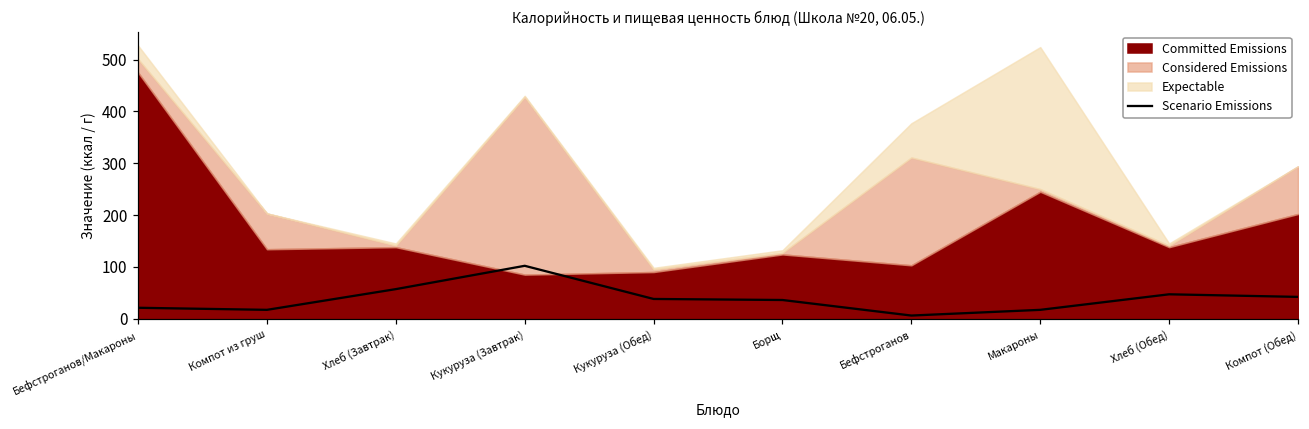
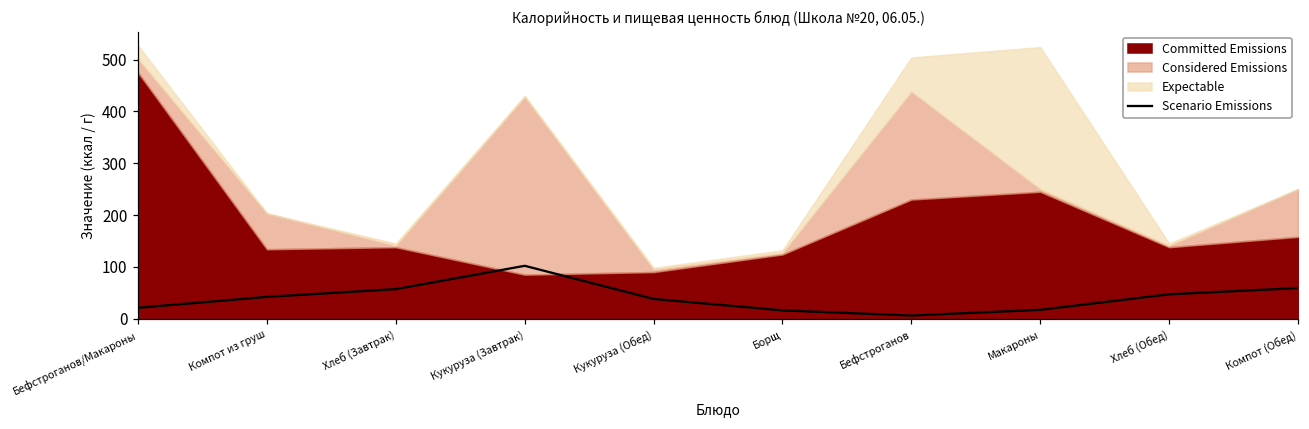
  {
    "Scenario Emissions": {
      "Бефстроганов/Макароны": 20,
-     "Компот из груш": 20,
+     "Компот из груш": 40,
      "Хлеб (Завтрак)": 60,
      "Кукуруза (Завтрак)": 100,
      "Кукуруза (Обед)": 40,
-     "Борщ": 40,
+     "Борщ": 20,
      "Бефстроганов": 10,
      "Макароны": 20,
      "Хлеб (Обед)": 50,
-     "Компот (Обед)": 40
+     "Компот (Обед)": 60
    },
    "Committed Emissions": {
      "Бефстроганов/Макароны": 480,
      "Компот из груш": 130,
      "Кукуруза (Завтрак)": 90,
-     "Бефстроганов": 100,
-     "Компот (Обед)": 200
+     "Бефстроганов": 230,
+     "Компот (Обед)": 160
    },
    "Considered Emissions": {
      "Бефстроганов/Макароны": 30,
      "Бефстроганов": 210
    },
    "Expectable": {
      "Бефстроганов/Макароны": 30,
      "Бефстроганов": 70,
      "Макароны": 270
    }
  }
